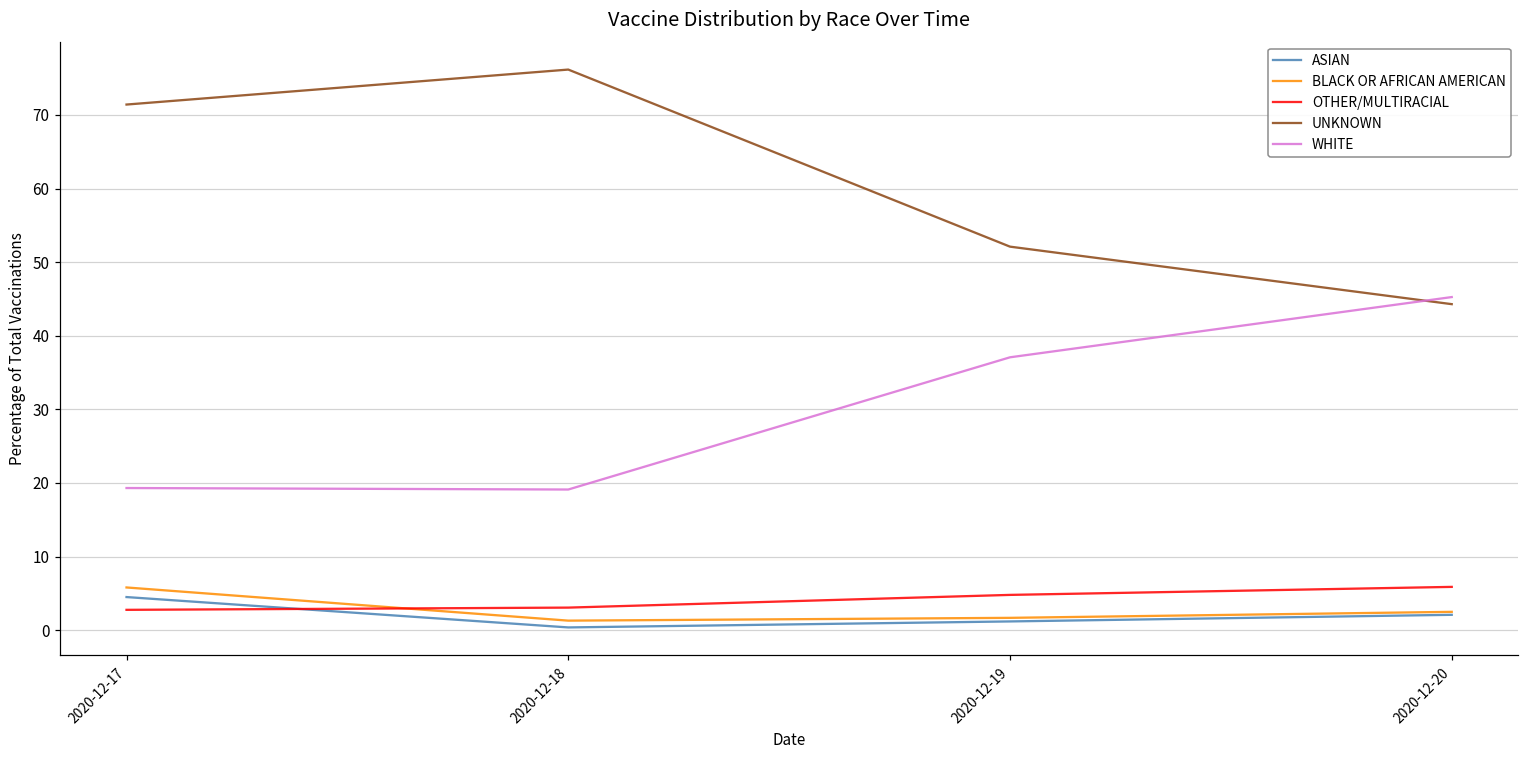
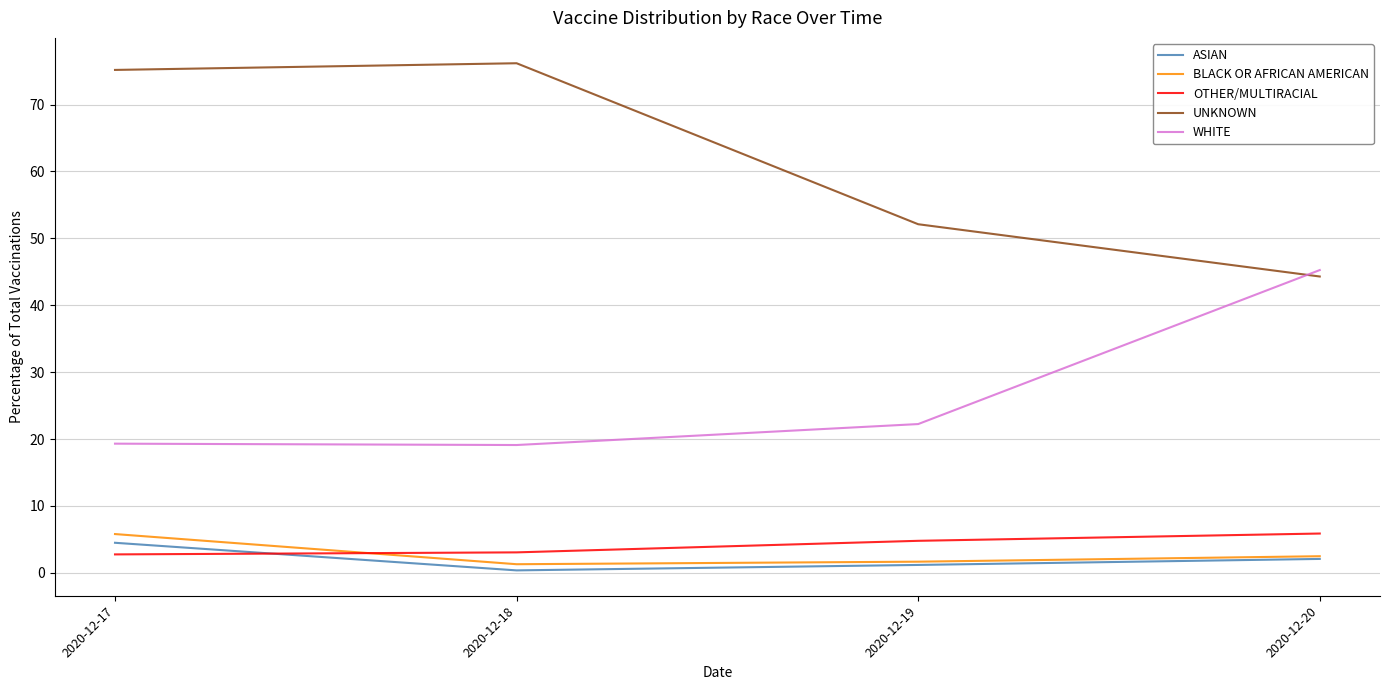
  {
    "ASIAN": {
      "2020-12-17": 4,
      "2020-12-18": 0,
      "2020-12-19": 1,
      "2020-12-20": 2
    },
    "BLACK OR AFRICAN AMERICAN": {
      "2020-12-17": 6,
      "2020-12-18": 1,
      "2020-12-19": 2,
      "2020-12-20": 2
    },
    "OTHER/MULTIRACIAL": {
      "2020-12-17": 3,
      "2020-12-18": 3,
      "2020-12-19": 5,
      "2020-12-20": 6
    },
    "UNKNOWN": {
-     "2020-12-17": 71,
+     "2020-12-17": 75,
      "2020-12-18": 76,
      "2020-12-19": 52,
      "2020-12-20": 44
    },
    "WHITE": {
      "2020-12-17": 19,
      "2020-12-18": 19,
-     "2020-12-19": 37,
+     "2020-12-19": 22,
      "2020-12-20": 45
    }
  }
